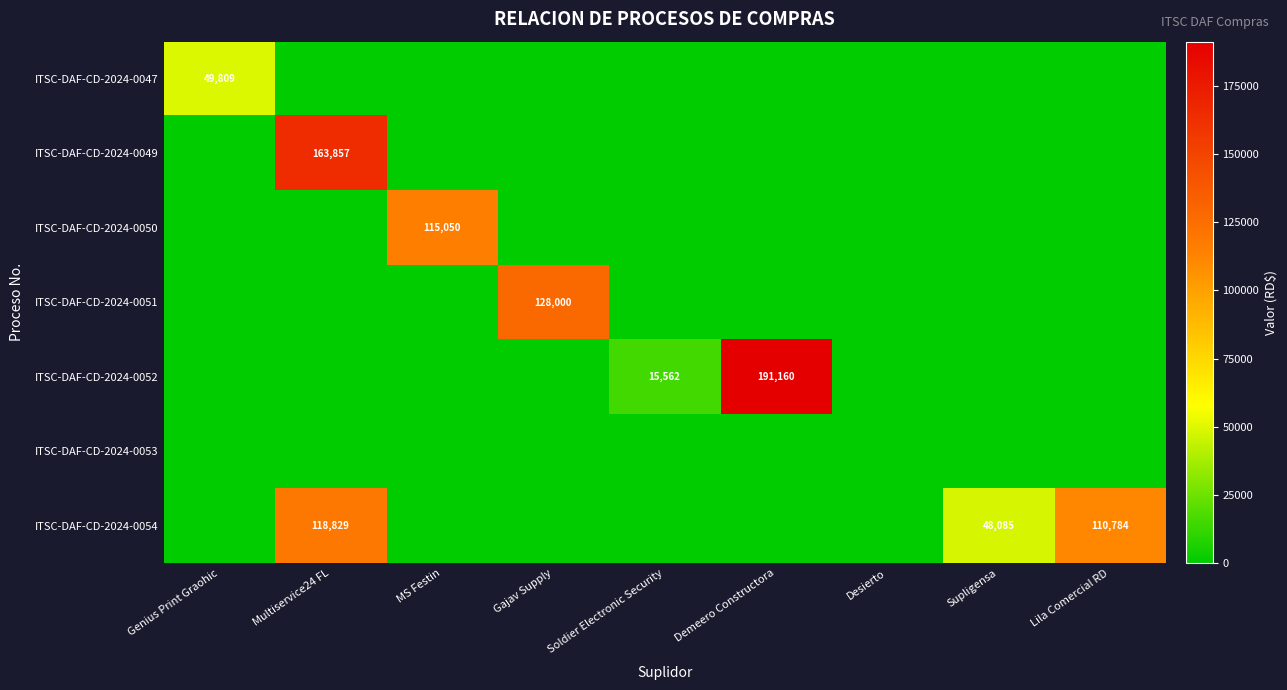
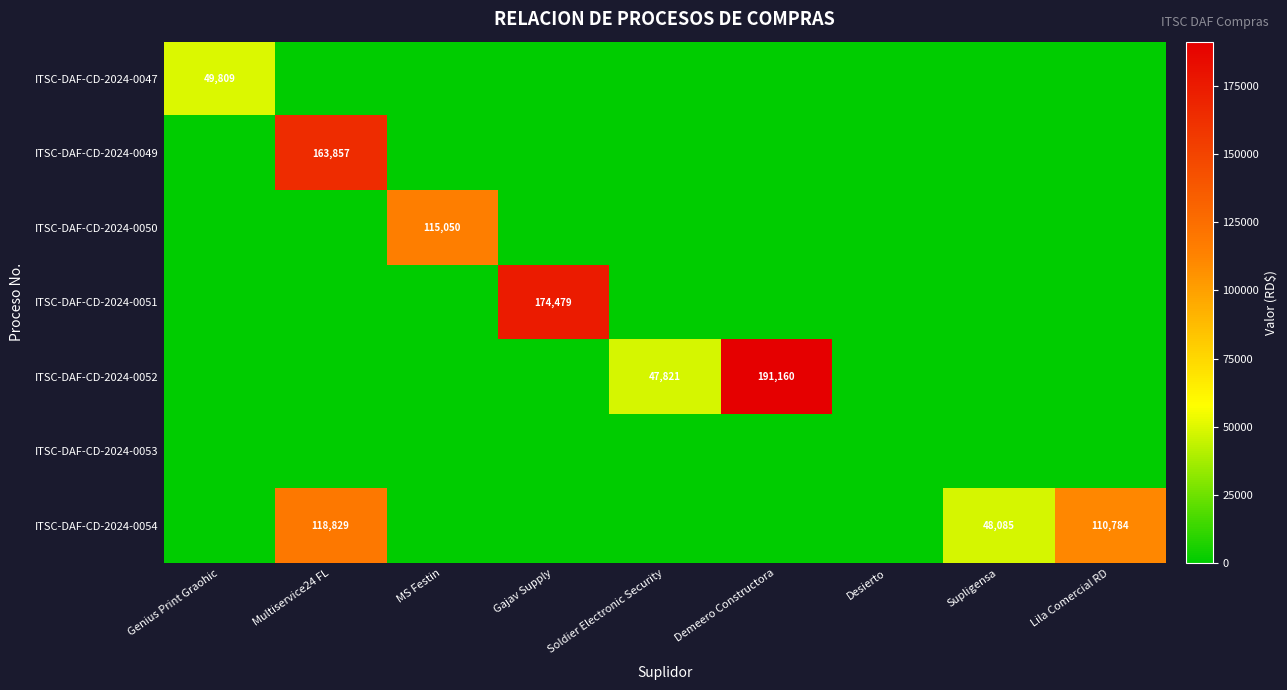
  {
    "ITSC-DAF-CD-2024-0047": {
      "Genius Print Graohic": "49,809"
    },
    "ITSC-DAF-CD-2024-0049": {
      "Multiservice24 FL": "163,857"
    },
    "ITSC-DAF-CD-2024-0050": {
      "MS Festin": "115,050"
    },
    "ITSC-DAF-CD-2024-0051": {
-     "Gajav Supply": "128,000"
+     "Gajav Supply": "174,479"
    },
    "ITSC-DAF-CD-2024-0052": {
-     "Soldier Electronic Security": "15,562",
+     "Soldier Electronic Security": "47,821",
      "Demeero Constructora": "191,160"
    },
    "ITSC-DAF-CD-2024-0054": {
      "Multiservice24 FL": "118,829",
      "Supligensa": "48,085",
      "Lila Comercial RD": "110,784"
    }
  }
